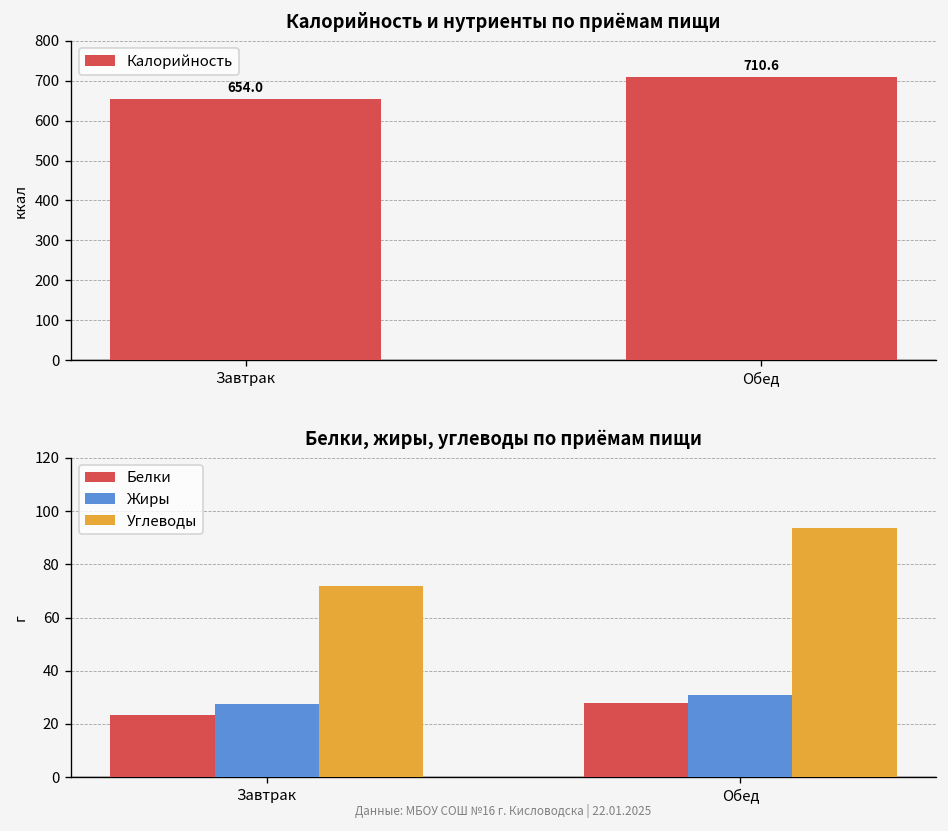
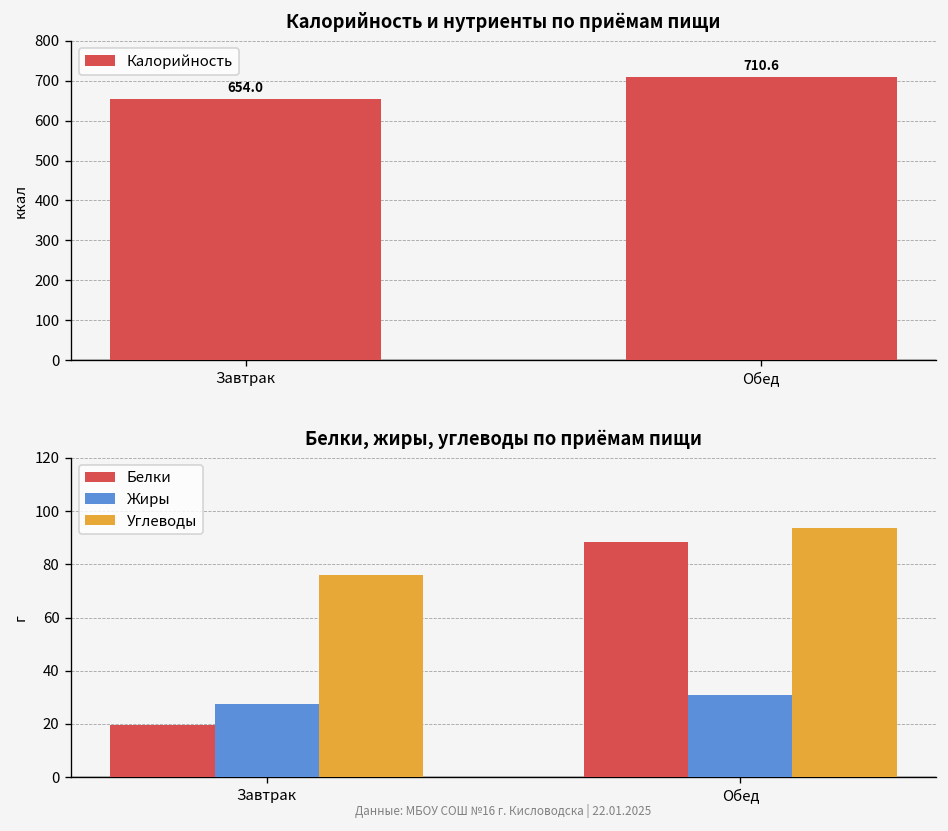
  {
    "Калорийность и нутриенты по приёмам пищи": {
      "Завтрак": 654.0,
      "Обед": 710.6
    },
    "Белки, жиры, углеводы по приёмам пищи": {
      "Белки": {
-       "Завтрак": 23,
-       "Обед": 28
+       "Завтрак": 19,
+       "Обед": 88
      },
      "Жиры": {
        "Завтрак": 28,
        "Обед": 31
      },
      "Углеводы": {
-       "Завтрак": 72,
+       "Завтрак": 76,
        "Обед": 94
      }
    }
  }
